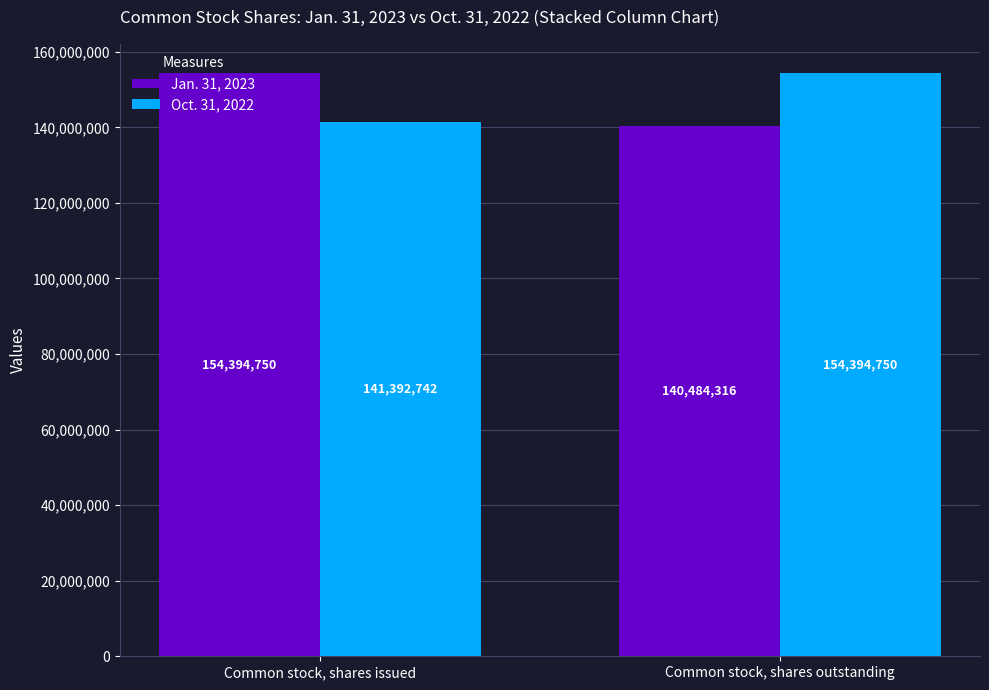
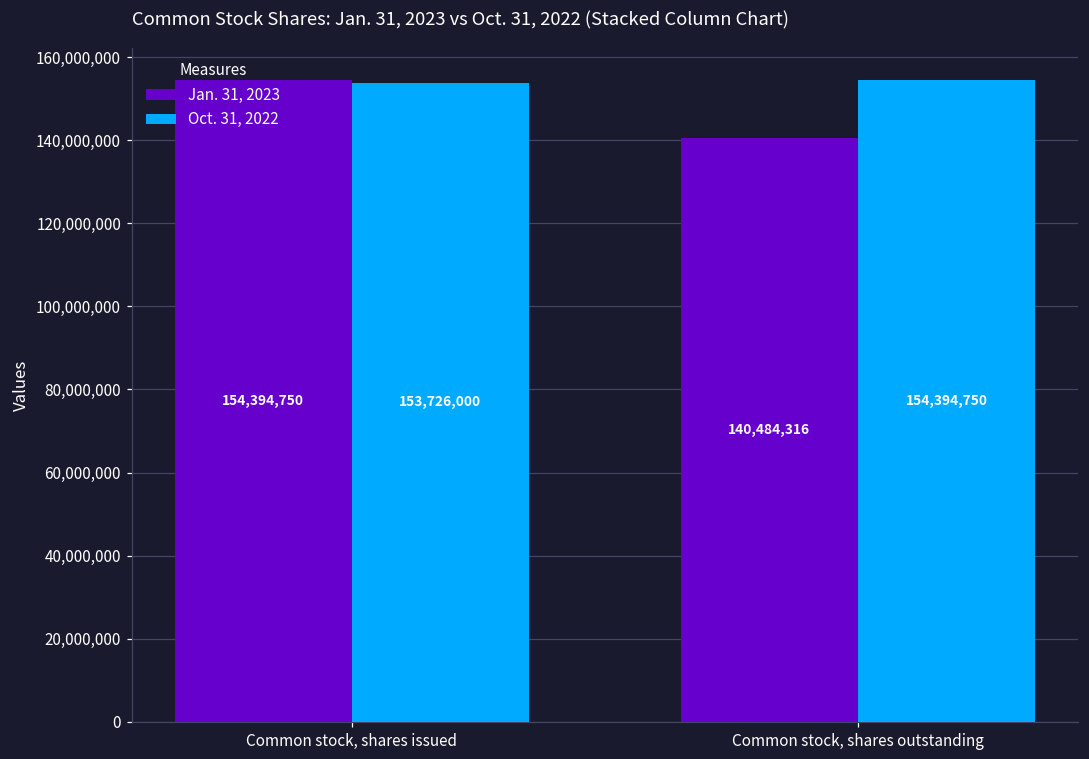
  {
    "Jan. 31, 2023": {
      "Common stock, shares issued": "154,394,750",
      "Common stock, shares outstanding": "140,484,316"
    },
    "Oct. 31, 2022": {
-     "Common stock, shares issued": "141,392,742",
+     "Common stock, shares issued": "153,726,000",
      "Common stock, shares outstanding": "154,394,750"
    }
  }
